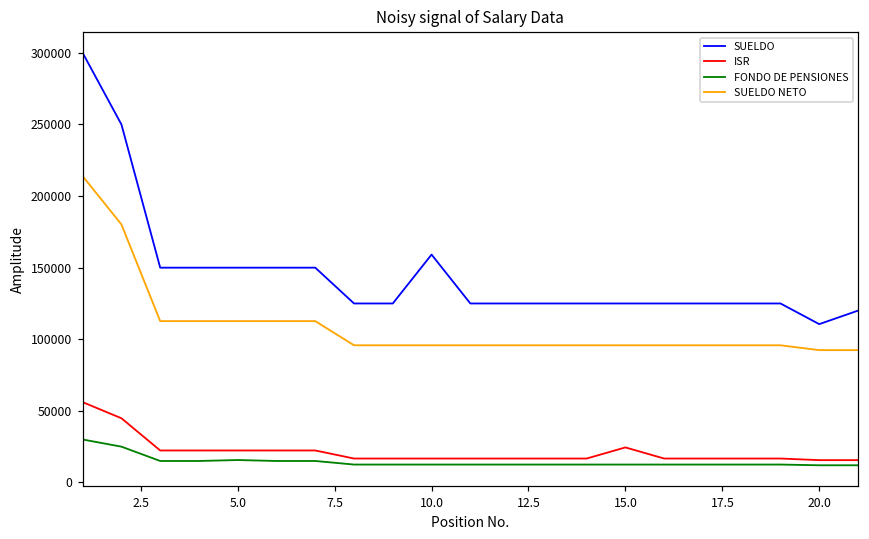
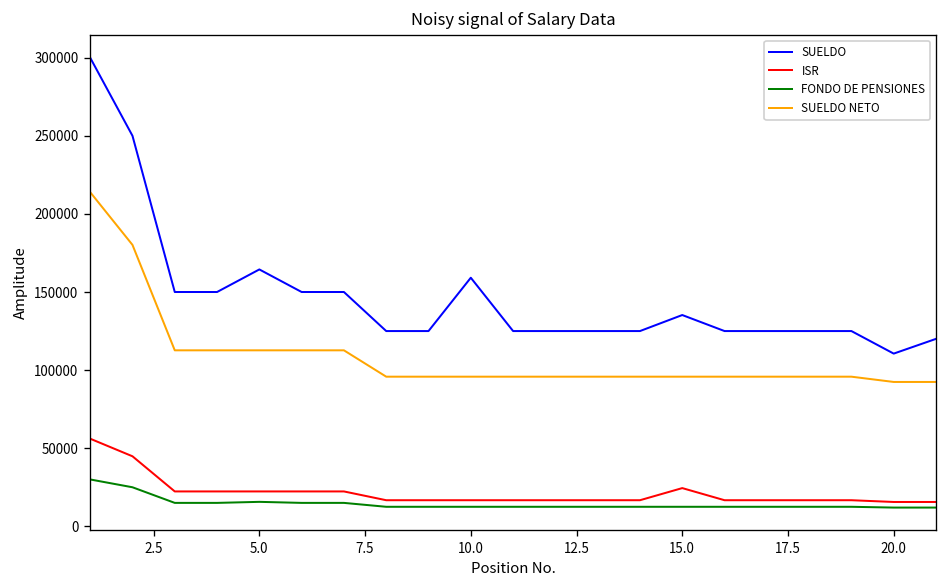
  {
    "SUELDO": {
-     "5.0": 150000,
+     "5.0": 164000,
      "10.0": 159000,
-     "15.0": 125000,
+     "15.0": 135000,
      "20.0": 111000
    },
    "ISR": {
      "5.0": 22000,
      "10.0": 17000,
      "15.0": 24000,
      "20.0": 16000
    },
    "FONDO DE PENSIONES": {
      "5.0": 16000,
      "10.0": 13000,
      "15.0": 13000,
      "20.0": 12000
    },
    "SUELDO NETO": {
      "5.0": 113000,
      "10.0": 96000,
      "15.0": 96000,
      "20.0": 92000
    }
  }
